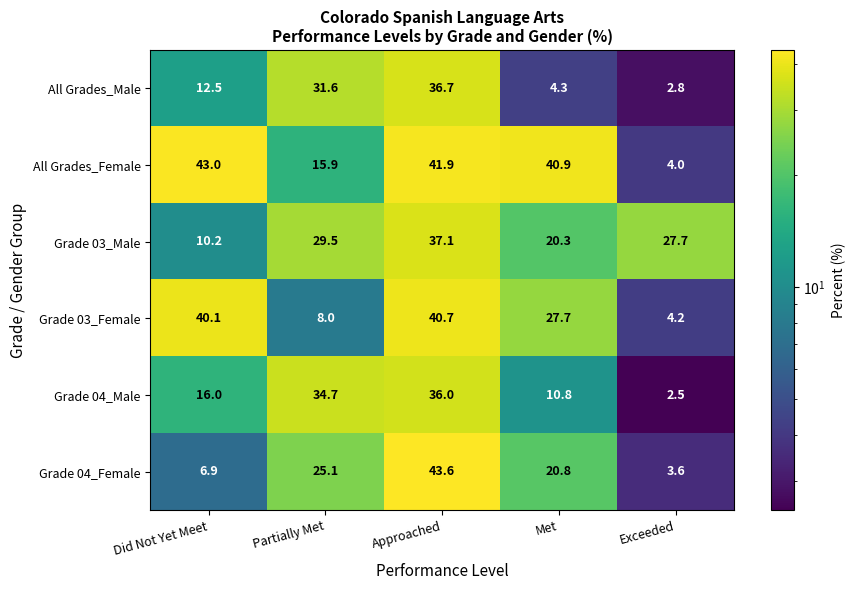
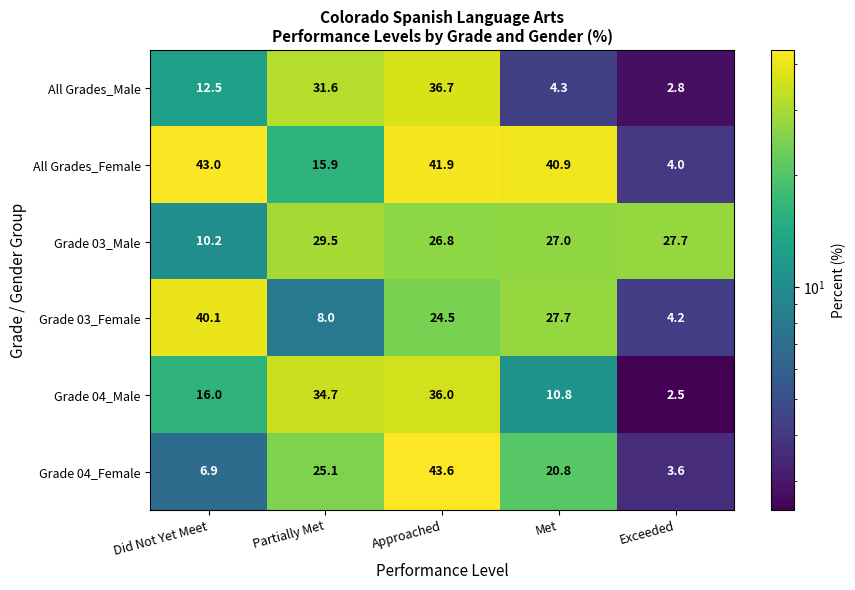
  {
    "All Grades_Male": {
      "Did Not Yet Meet": 12.5,
      "Partially Met": 31.6,
      "Approached": 36.7,
      "Met": 4.3,
      "Exceeded": 2.8
    },
    "All Grades_Female": {
      "Did Not Yet Meet": 43.0,
      "Partially Met": 15.9,
      "Approached": 41.9,
      "Met": 40.9,
      "Exceeded": 4.0
    },
    "Grade 03_Male": {
      "Did Not Yet Meet": 10.2,
      "Partially Met": 29.5,
-     "Approached": 37.1,
-     "Met": 20.3,
+     "Approached": 26.8,
+     "Met": 27.0,
      "Exceeded": 27.7
    },
    "Grade 03_Female": {
      "Did Not Yet Meet": 40.1,
      "Partially Met": 8.0,
-     "Approached": 40.7,
+     "Approached": 24.5,
      "Met": 27.7,
      "Exceeded": 4.2
    },
    "Grade 04_Male": {
      "Did Not Yet Meet": 16.0,
      "Partially Met": 34.7,
      "Approached": 36.0,
      "Met": 10.8,
      "Exceeded": 2.5
    },
    "Grade 04_Female": {
      "Did Not Yet Meet": 6.9,
      "Partially Met": 25.1,
      "Approached": 43.6,
      "Met": 20.8,
      "Exceeded": 3.6
    }
  }
